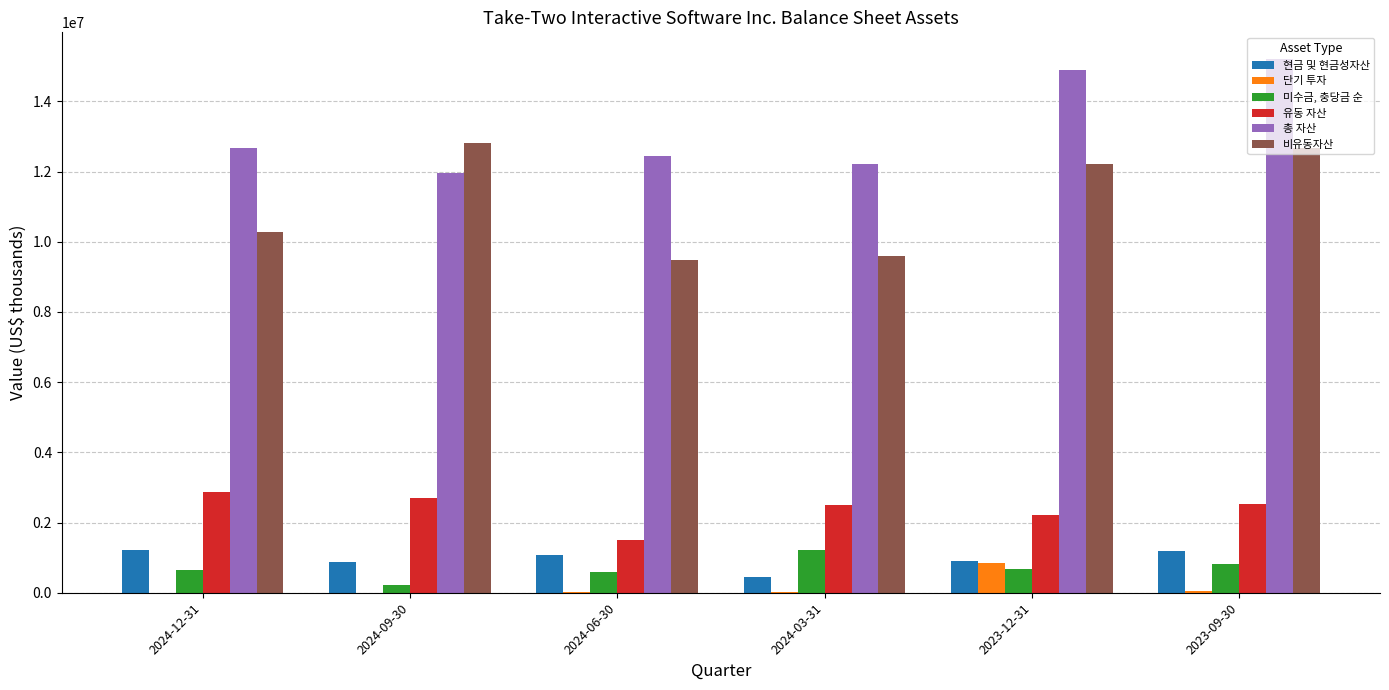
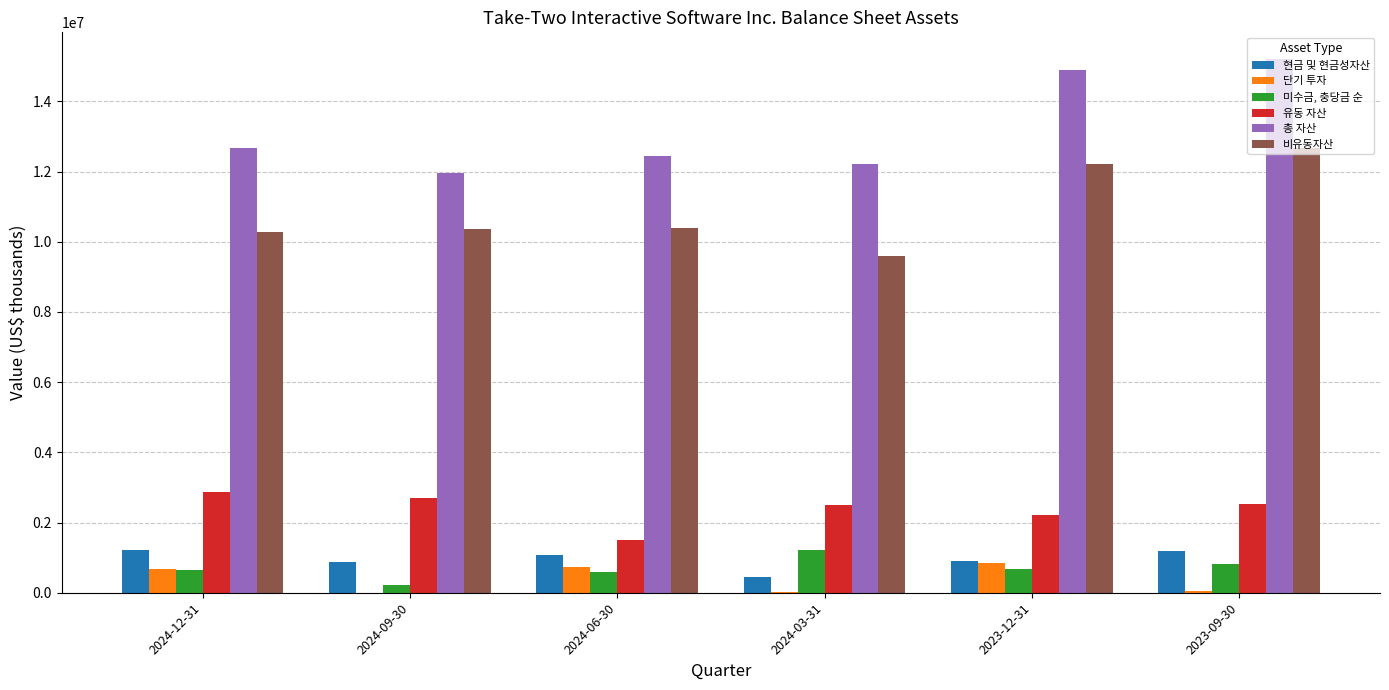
  {
    "현금 및 현금성자산": {
      "2024-12-31": 1200000,
      "2024-09-30": 900000,
      "2024-06-30": 1100000,
      "2024-03-31": 400000,
      "2023-12-31": 900000,
      "2023-09-30": 1200000
    },
    "단기 투자": {
-     "2024-12-31": 0,
-     "2024-06-30": 0,
+     "2024-12-31": 700000,
+     "2024-06-30": 700000,
      "2023-12-31": 900000
    },
    "미수금, 충당금 순": {
      "2024-12-31": 700000,
      "2024-09-30": 200000,
      "2024-06-30": 600000,
      "2024-03-31": 1200000,
      "2023-12-31": 700000,
      "2023-09-30": 800000
    },
    "유동 자산": {
      "2024-12-31": 2900000,
      "2024-09-30": 2700000,
      "2024-06-30": 1500000,
      "2024-03-31": 2500000,
      "2023-12-31": 2200000,
      "2023-09-30": 2500000
    },
    "총 자산": {
      "2024-12-31": 12700000,
      "2024-09-30": 12000000,
      "2024-06-30": 12400000,
      "2024-03-31": 12200000,
      "2023-12-31": 14900000
    },
    "비유동자산": {
      "2024-12-31": 10300000,
-     "2024-09-30": 12800000,
-     "2024-06-30": 9500000,
+     "2024-09-30": 10400000,
+     "2024-06-30": 10400000,
      "2024-03-31": 9600000,
      "2023-12-31": 12200000
    }
  }
